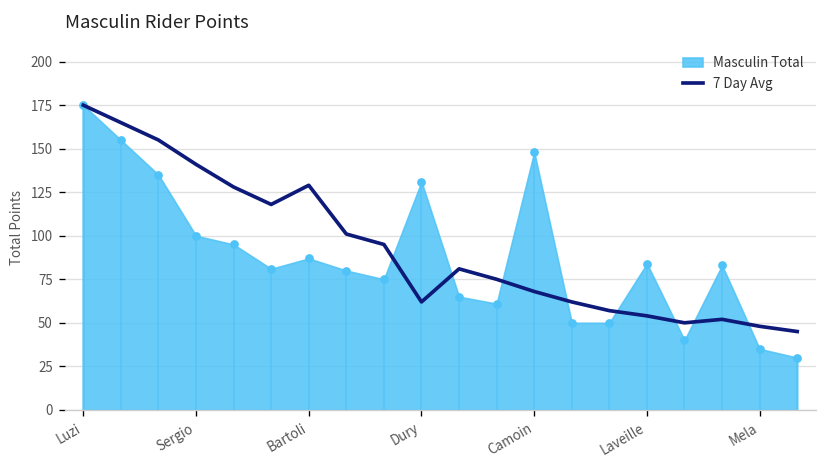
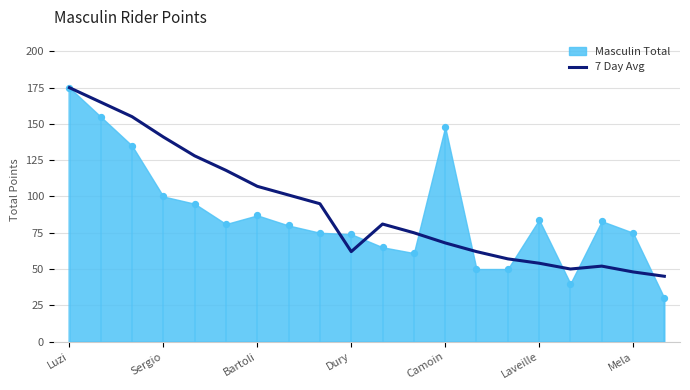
  {
    "7 Day Avg": {
      "Sergio": 141,
-     "Bartoli": 129,
+     "Bartoli": 107,
      "Dury": 62,
      "Camoin": 68,
      "Laveille": 54,
      "Mela": 48
    },
    "Masculin Total": {
      "Sergio": 100,
      "Bartoli": 87,
-     "Dury": 131,
+     "Dury": 74,
      "Camoin": 148,
      "Laveille": 84,
-     "Mela": 35
+     "Mela": 75
    }
  }
